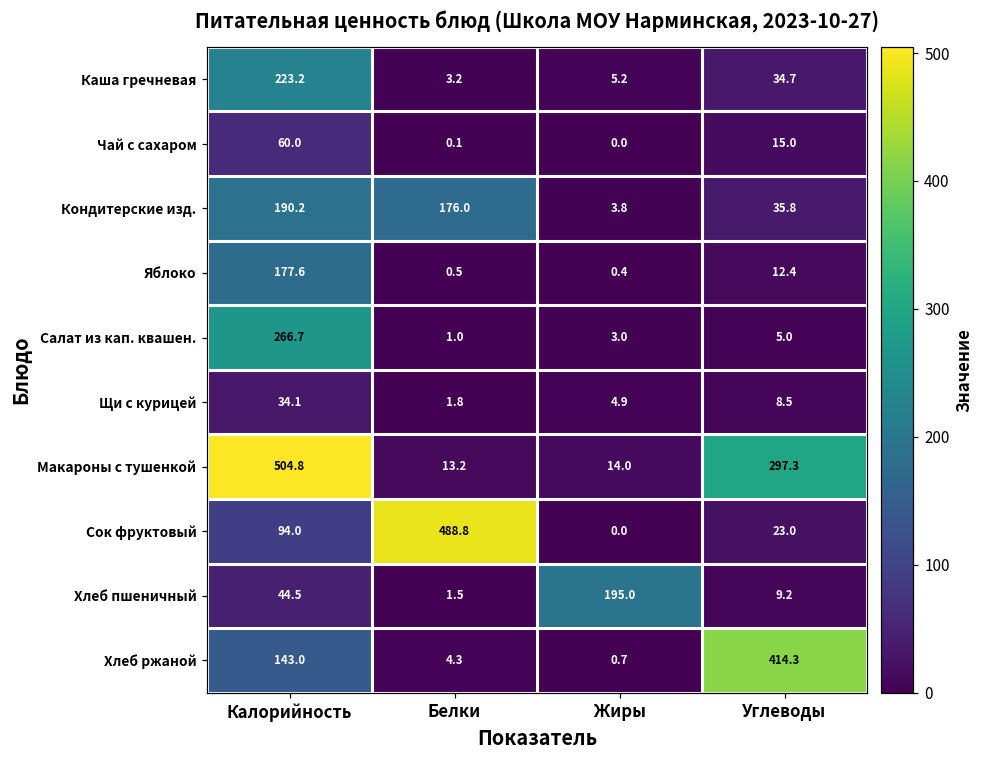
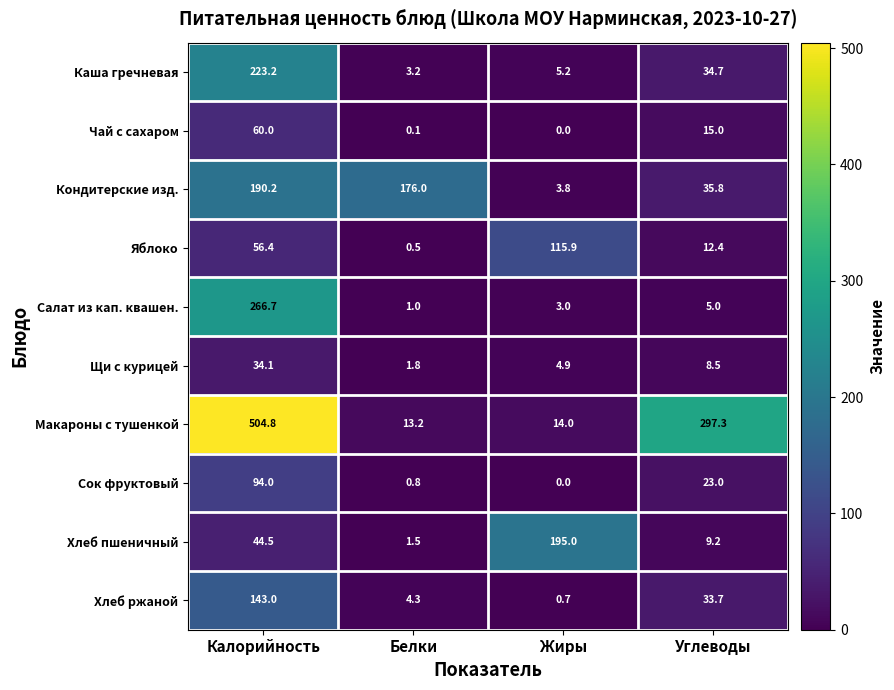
  {
    "Каша гречневая": {
      "Калорийность": 223.2,
      "Белки": 3.2,
      "Жиры": 5.2,
      "Углеводы": 34.7
    },
    "Чай с сахаром": {
      "Калорийность": 60.0,
      "Белки": 0.1,
      "Жиры": 0.0,
      "Углеводы": 15.0
    },
    "Кондитерские изд.": {
      "Калорийность": 190.2,
      "Белки": 176.0,
      "Жиры": 3.8,
      "Углеводы": 35.8
    },
    "Яблоко": {
-     "Калорийность": 177.6,
+     "Калорийность": 56.4,
      "Белки": 0.5,
-     "Жиры": 0.4,
+     "Жиры": 115.9,
      "Углеводы": 12.4
    },
    "Салат из кап. квашен.": {
      "Калорийность": 266.7,
      "Белки": 1.0,
      "Жиры": 3.0,
      "Углеводы": 5.0
    },
    "Щи с курицей": {
      "Калорийность": 34.1,
      "Белки": 1.8,
      "Жиры": 4.9,
      "Углеводы": 8.5
    },
    "Макароны с тушенкой": {
      "Калорийность": 504.8,
      "Белки": 13.2,
      "Жиры": 14.0,
      "Углеводы": 297.3
    },
    "Сок фруктовый": {
      "Калорийность": 94.0,
-     "Белки": 488.8,
+     "Белки": 0.8,
      "Жиры": 0.0,
      "Углеводы": 23.0
    },
    "Хлеб пшеничный": {
      "Калорийность": 44.5,
      "Белки": 1.5,
      "Жиры": 195.0,
      "Углеводы": 9.2
    },
    "Хлеб ржаной": {
      "Калорийность": 143.0,
      "Белки": 4.3,
      "Жиры": 0.7,
-     "Углеводы": 414.3
+     "Углеводы": 33.7
    }
  }
